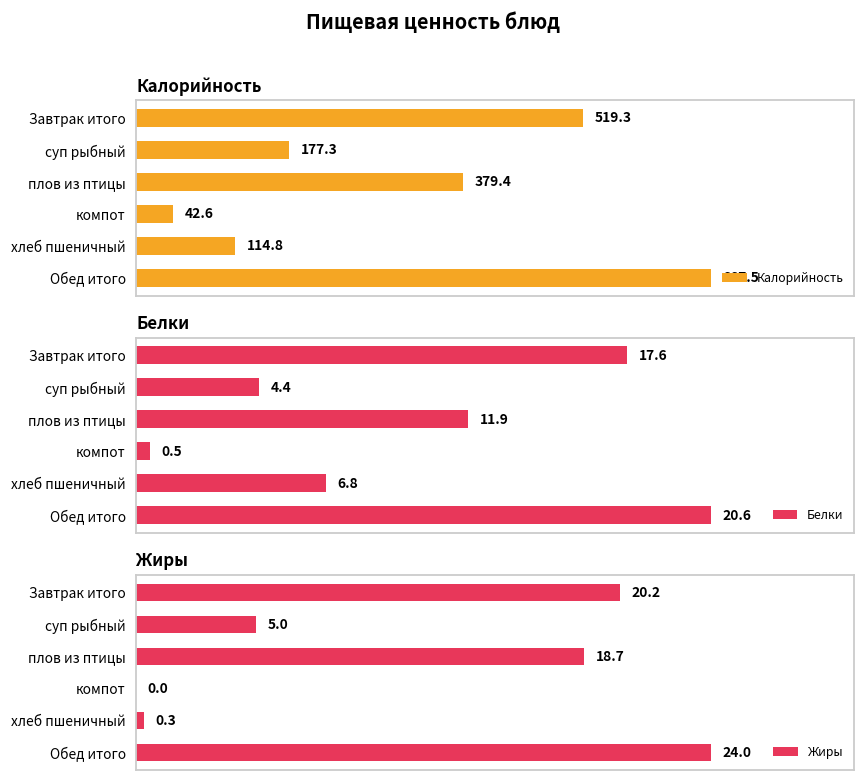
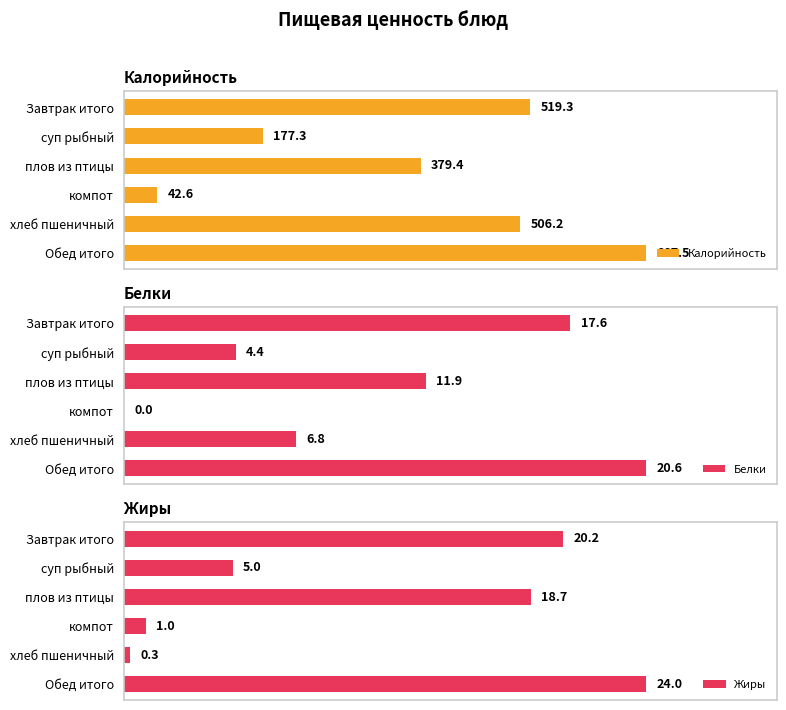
  {
    "Калорийность": {
      "Завтрак итого": 519.3,
      "суп рыбный": 177.3,
      "плов из птицы": 379.4,
      "компот": 42.6,
-     "хлеб пшеничный": 114.8,
+     "хлеб пшеничный": 506.2,
      "Обед итого": 667.5
    },
    "Белки": {
      "Завтрак итого": 17.6,
      "суп рыбный": 4.4,
      "плов из птицы": 11.9,
-     "компот": 0.5,
+     "компот": 0.0,
      "хлеб пшеничный": 6.8,
      "Обед итого": 20.6
    },
    "Жиры": {
      "Завтрак итого": 20.2,
      "суп рыбный": 5.0,
      "плов из птицы": 18.7,
-     "компот": 0.0,
+     "компот": 1.0,
      "хлеб пшеничный": 0.3,
      "Обед итого": 24.0
    }
  }
